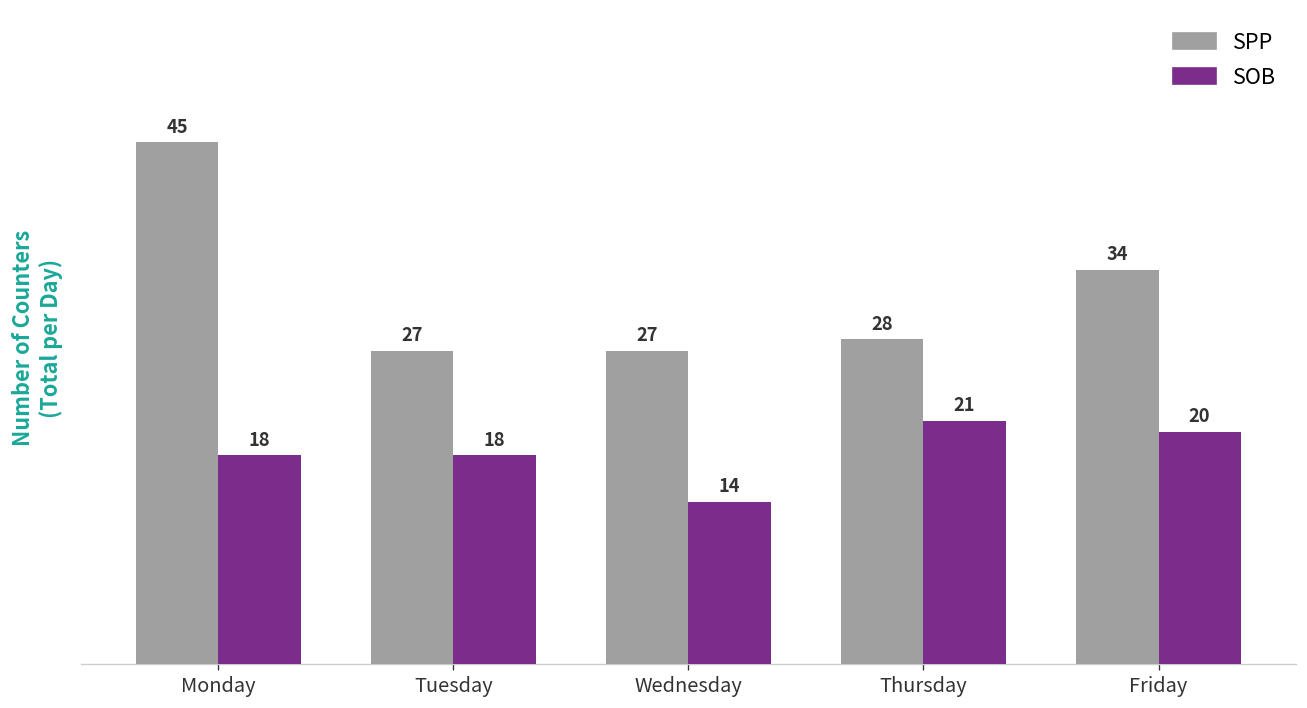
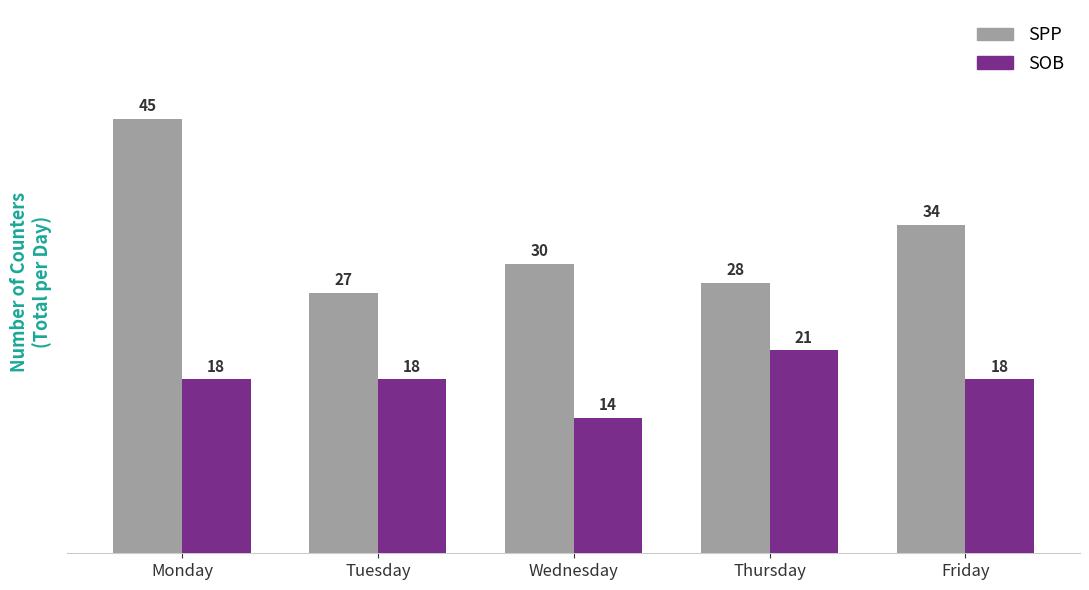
  {
    "SPP": {
      "Monday": 45,
      "Tuesday": 27,
-     "Wednesday": 27,
+     "Wednesday": 30,
      "Thursday": 28,
      "Friday": 34
    },
    "SOB": {
      "Monday": 18,
      "Tuesday": 18,
      "Wednesday": 14,
      "Thursday": 21,
-     "Friday": 20
+     "Friday": 18
    }
  }
